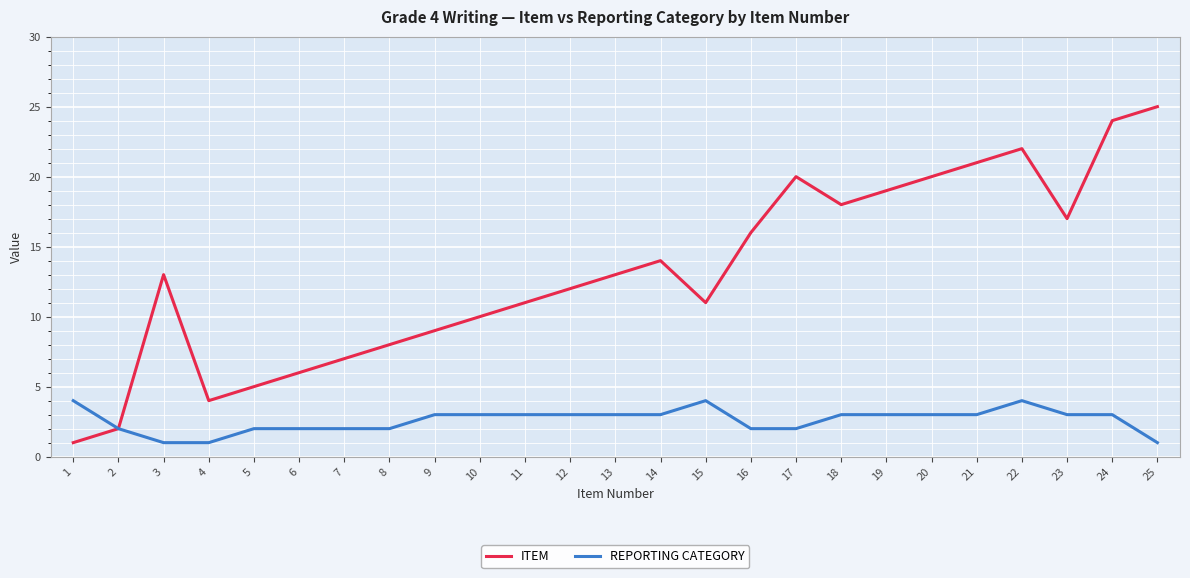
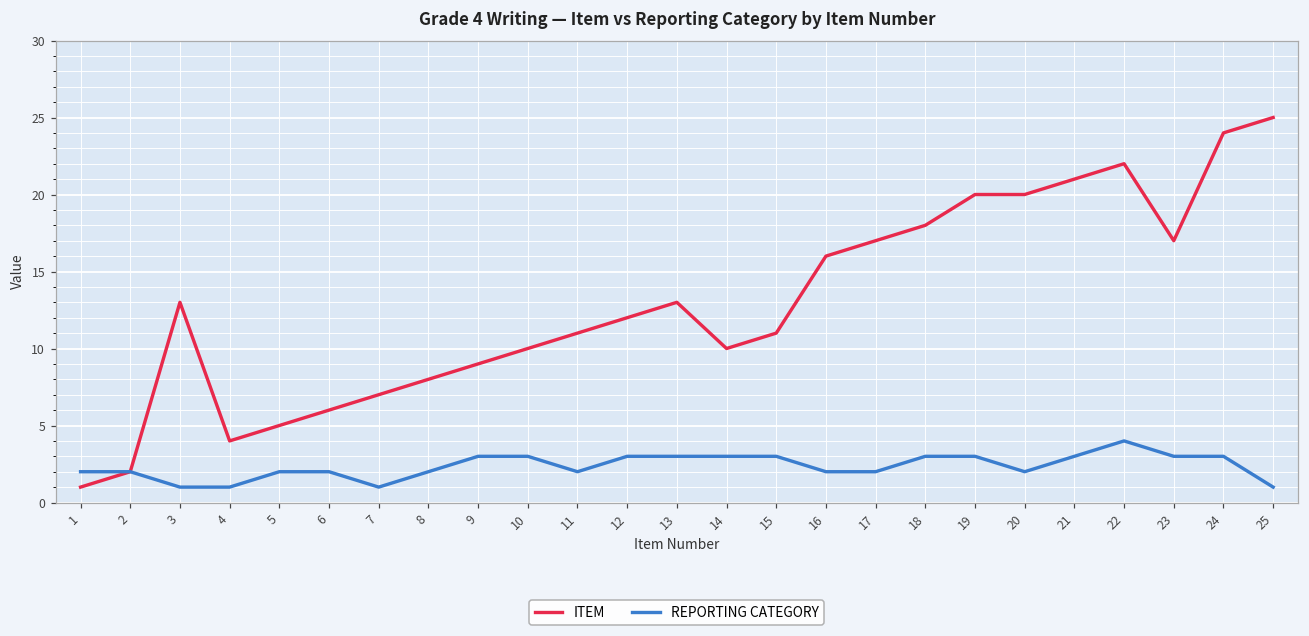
  {
    "ITEM": {
      "1": 1,
      "3": 13,
      "4": 4,
      "5": 5,
      "6": 6,
      "7": 7,
      "8": 8,
      "9": 9,
      "10": 10,
      "11": 11,
      "12": 12,
      "13": 13,
-     "14": 14,
+     "14": 10,
      "15": 11,
      "16": 16,
-     "17": 20,
+     "17": 17,
      "18": 18,
-     "19": 19,
+     "19": 20,
      "20": 20,
      "21": 21,
      "22": 22,
      "23": 17,
      "24": 24,
      "25": 25
    },
    "REPORTING CATEGORY": {
-     "1": 4,
+     "1": 2,
      "3": 1,
      "4": 1,
      "5": 2,
      "6": 2,
-     "7": 2,
+     "7": 1,
      "8": 2,
      "9": 3,
      "10": 3,
-     "11": 3,
+     "11": 2,
      "12": 3,
      "13": 3,
      "14": 3,
-     "15": 4,
+     "15": 3,
      "16": 2,
      "17": 2,
      "18": 3,
      "19": 3,
-     "20": 3,
+     "20": 2,
      "21": 3,
      "22": 4,
      "23": 3,
      "24": 3,
      "25": 1
    }
  }
